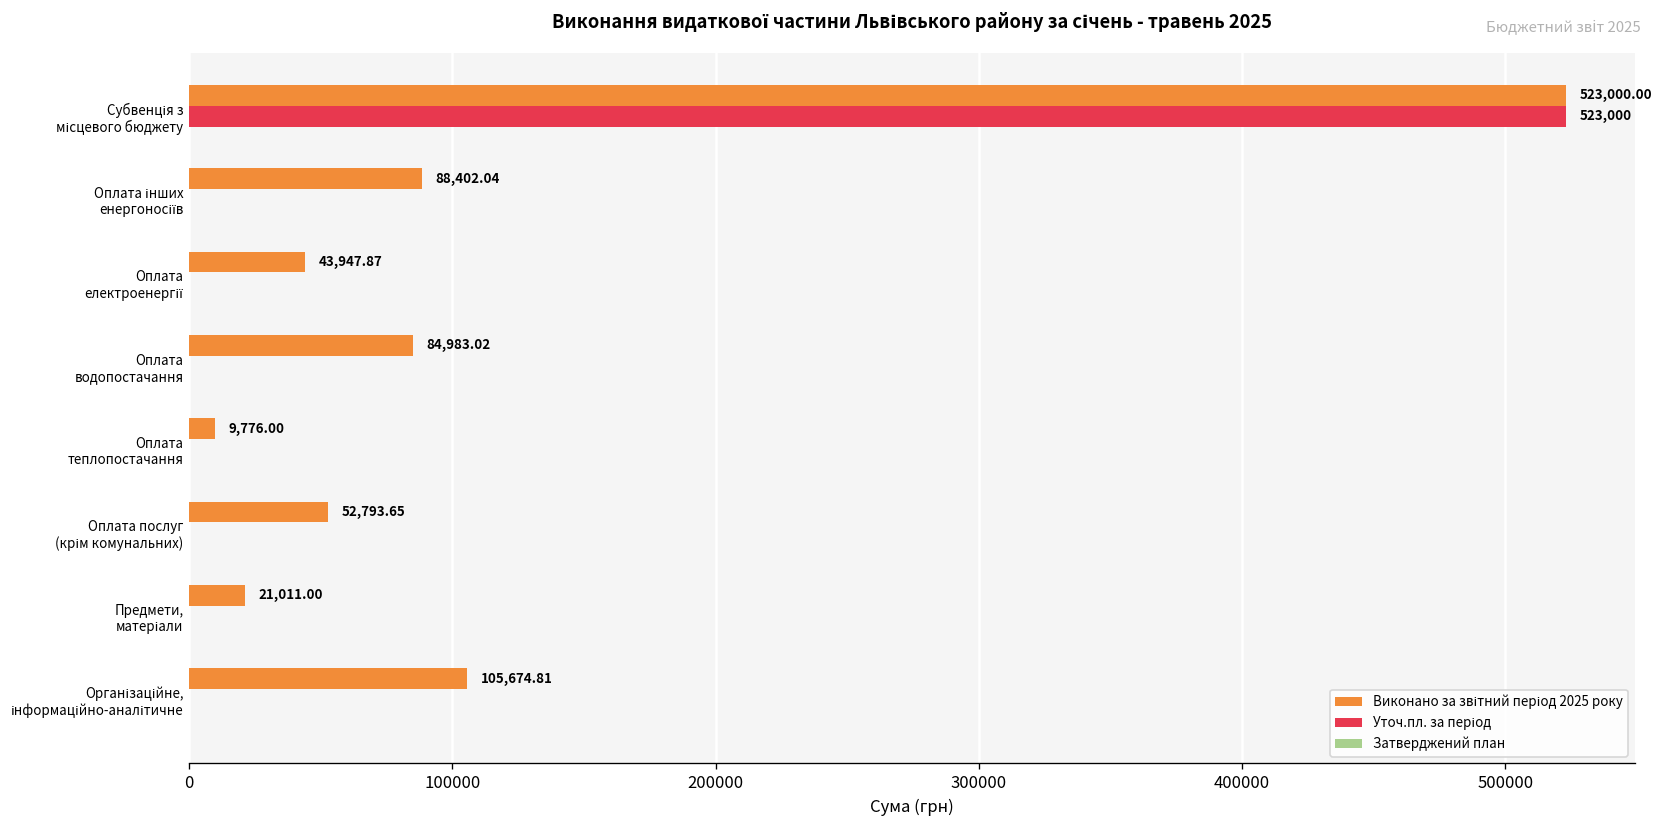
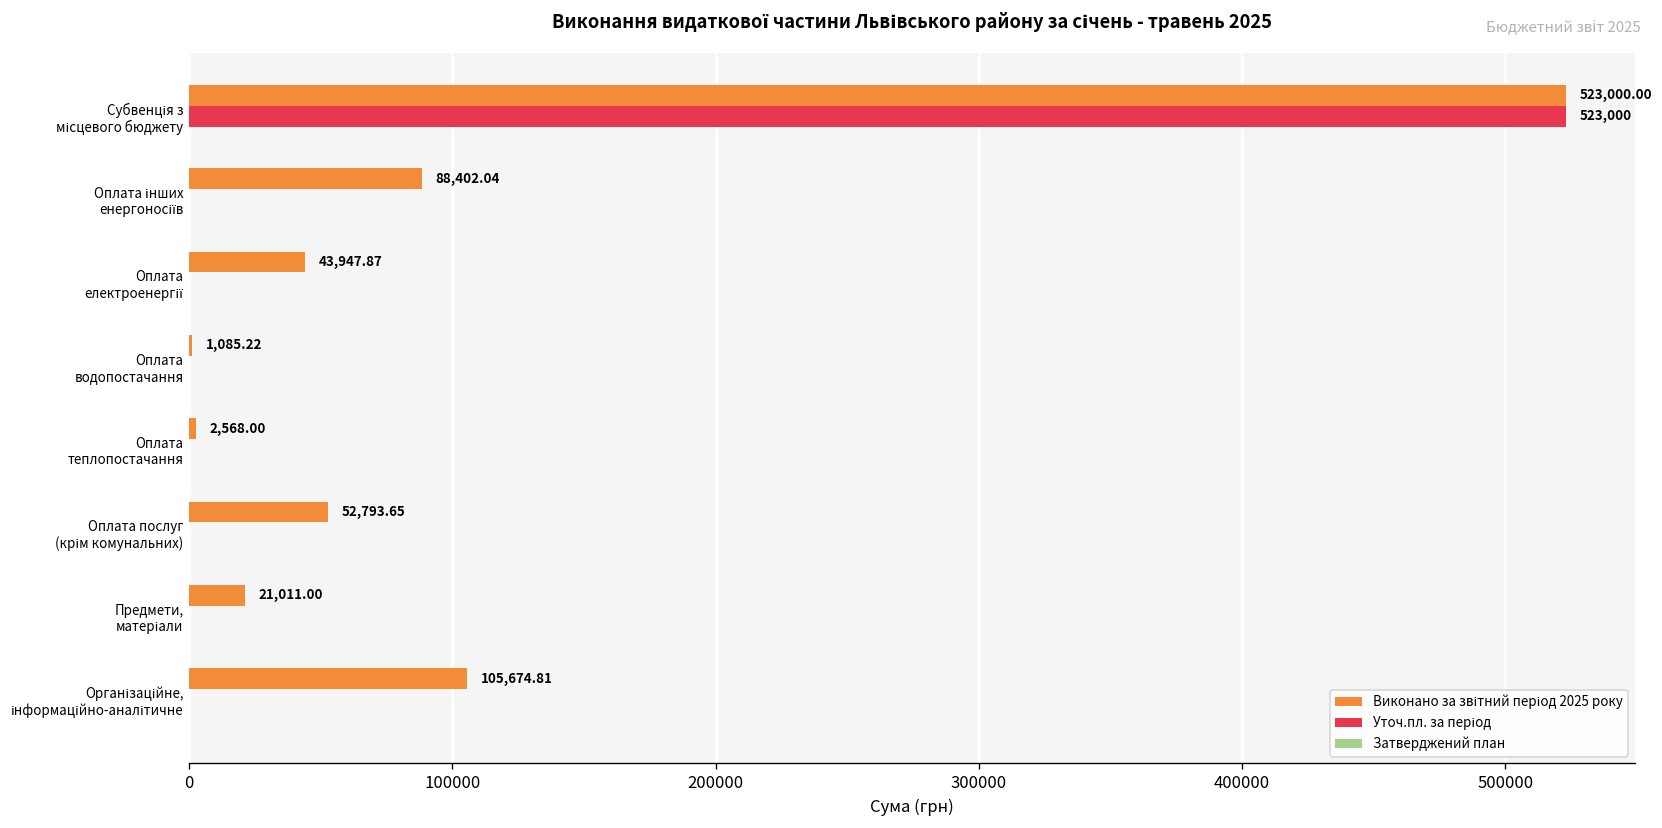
  {
    "Виконано за звітний період 2025 року": {
      "Субвенція з місцевого бюджету": "523,000.00",
      "Оплата інших енергоносіїв": "88,402.04",
      "Оплата електроенергії": "43,947.87",
-     "Оплата водопостачання": "84,983.02",
-     "Оплата теплопостачання": "9,776.00",
+     "Оплата водопостачання": "1,085.22",
+     "Оплата теплопостачання": "2,568.00",
      "Оплата послуг (крім комунальних)": "52,793.65",
      "Предмети, матеріали": "21,011.00",
      "Організаційне, інформаційно-аналітичне": "105,674.81"
    },
    "Уточ.пл. за період": {
      "Субвенція з місцевого бюджету": "523,000"
    },
    "Затверджений план": {
      "Субвенція з місцевого бюджету": "0",
      "Оплата інших енергоносіїв": "0",
      "Оплата електроенергії": "0",
      "Оплата водопостачання": "0",
      "Оплата теплопостачання": "0",
      "Оплата послуг (крім комунальних)": "0",
      "Предмети, матеріали": "0",
      "Організаційне, інформаційно-аналітичне": "0"
    }
  }
